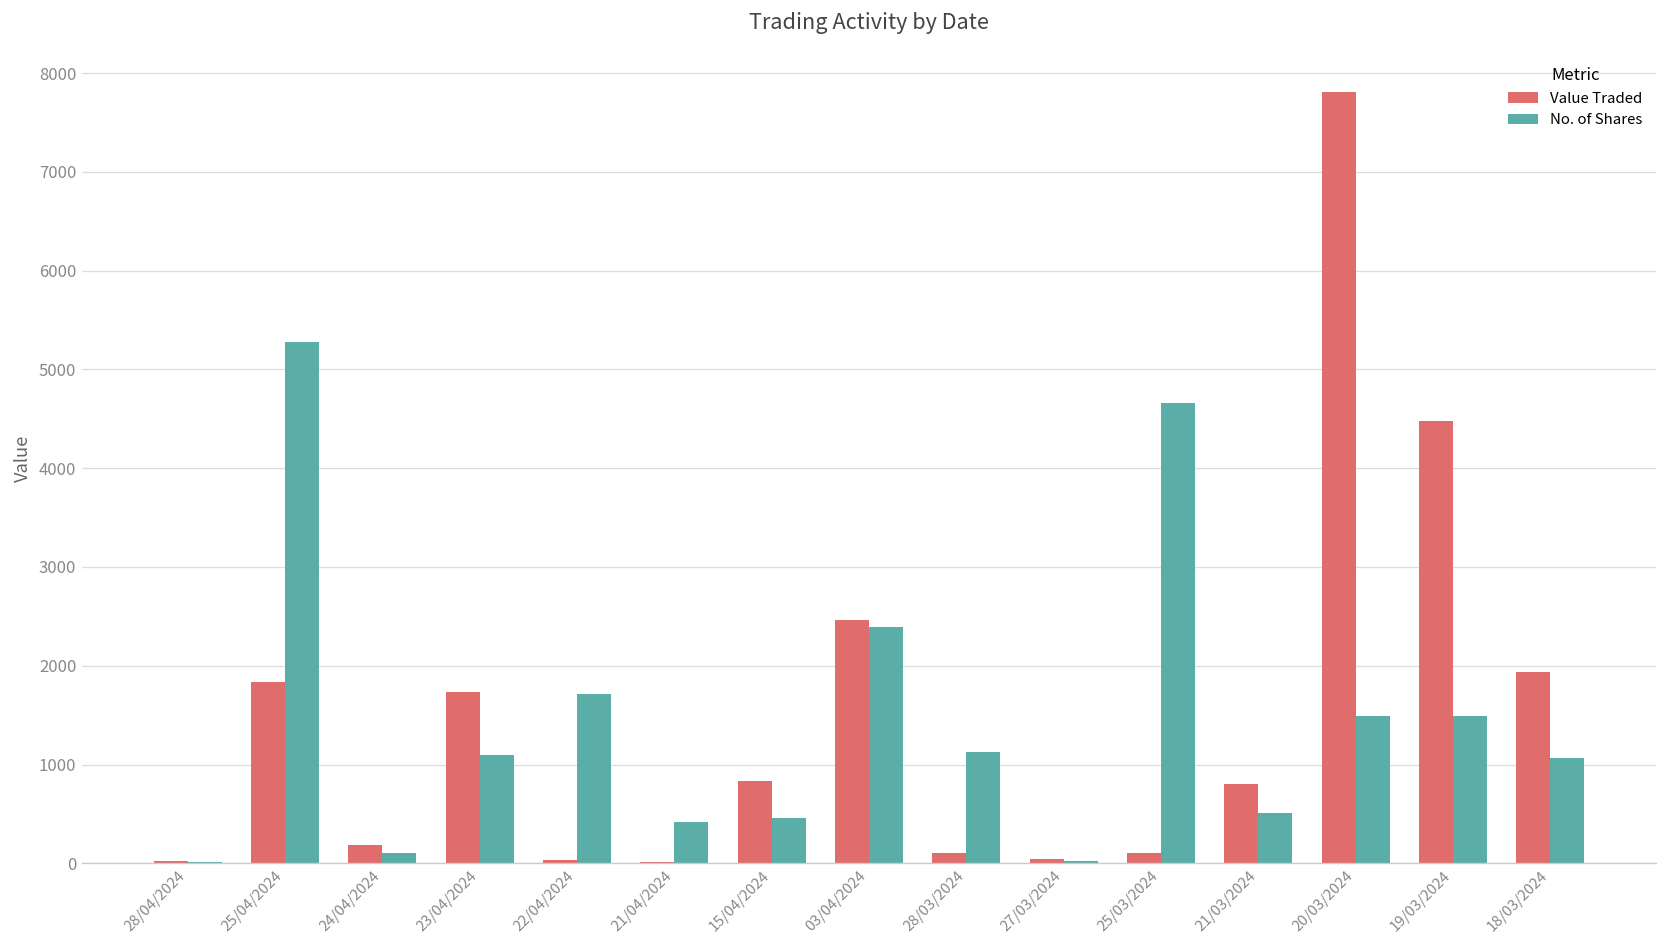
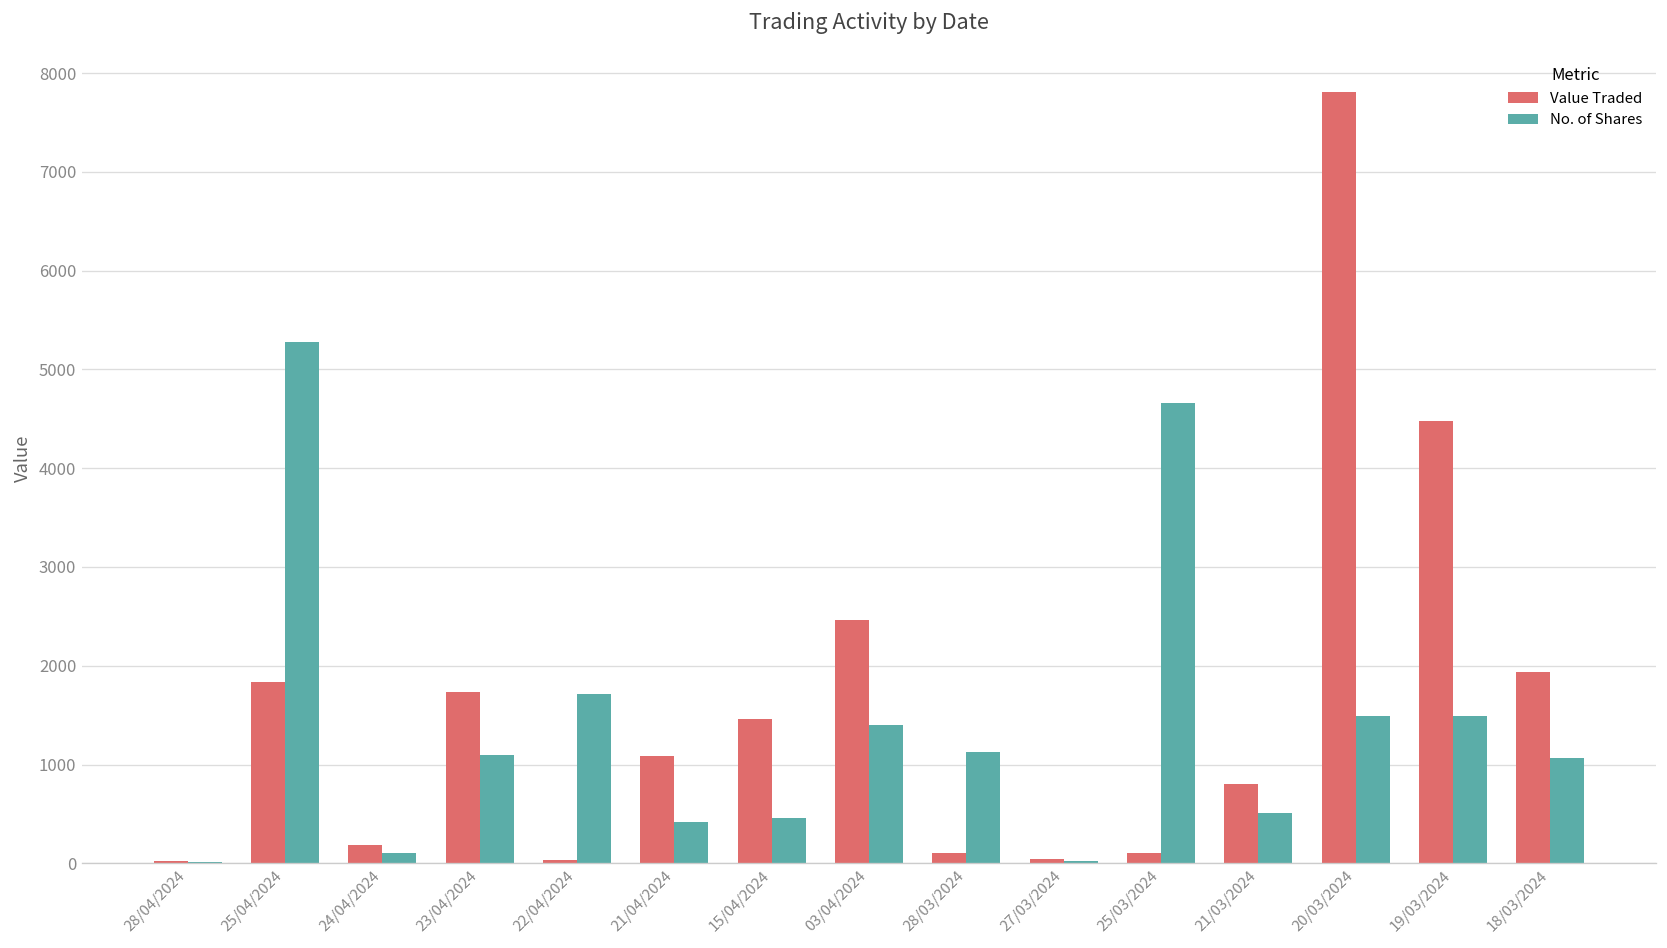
  {
    "Value Traded": {
      "25/04/2024": 1800,
      "24/04/2024": 200,
      "23/04/2024": 1700,
      "22/04/2024": 0,
-     "21/04/2024": 0,
-     "15/04/2024": 800,
+     "21/04/2024": 1100,
+     "15/04/2024": 1500,
      "03/04/2024": 2500,
      "28/03/2024": 100,
      "27/03/2024": 0,
      "25/03/2024": 100,
      "21/03/2024": 800,
      "20/03/2024": 7800,
      "19/03/2024": 4500,
      "18/03/2024": 1900
    },
    "No. of Shares": {
      "25/04/2024": 5300,
      "24/04/2024": 100,
      "23/04/2024": 1100,
      "22/04/2024": 1700,
      "21/04/2024": 400,
      "15/04/2024": 500,
-     "03/04/2024": 2400,
+     "03/04/2024": 1400,
      "28/03/2024": 1100,
      "25/03/2024": 4700,
      "21/03/2024": 500,
      "20/03/2024": 1500,
      "19/03/2024": 1500,
      "18/03/2024": 1100
    }
  }
